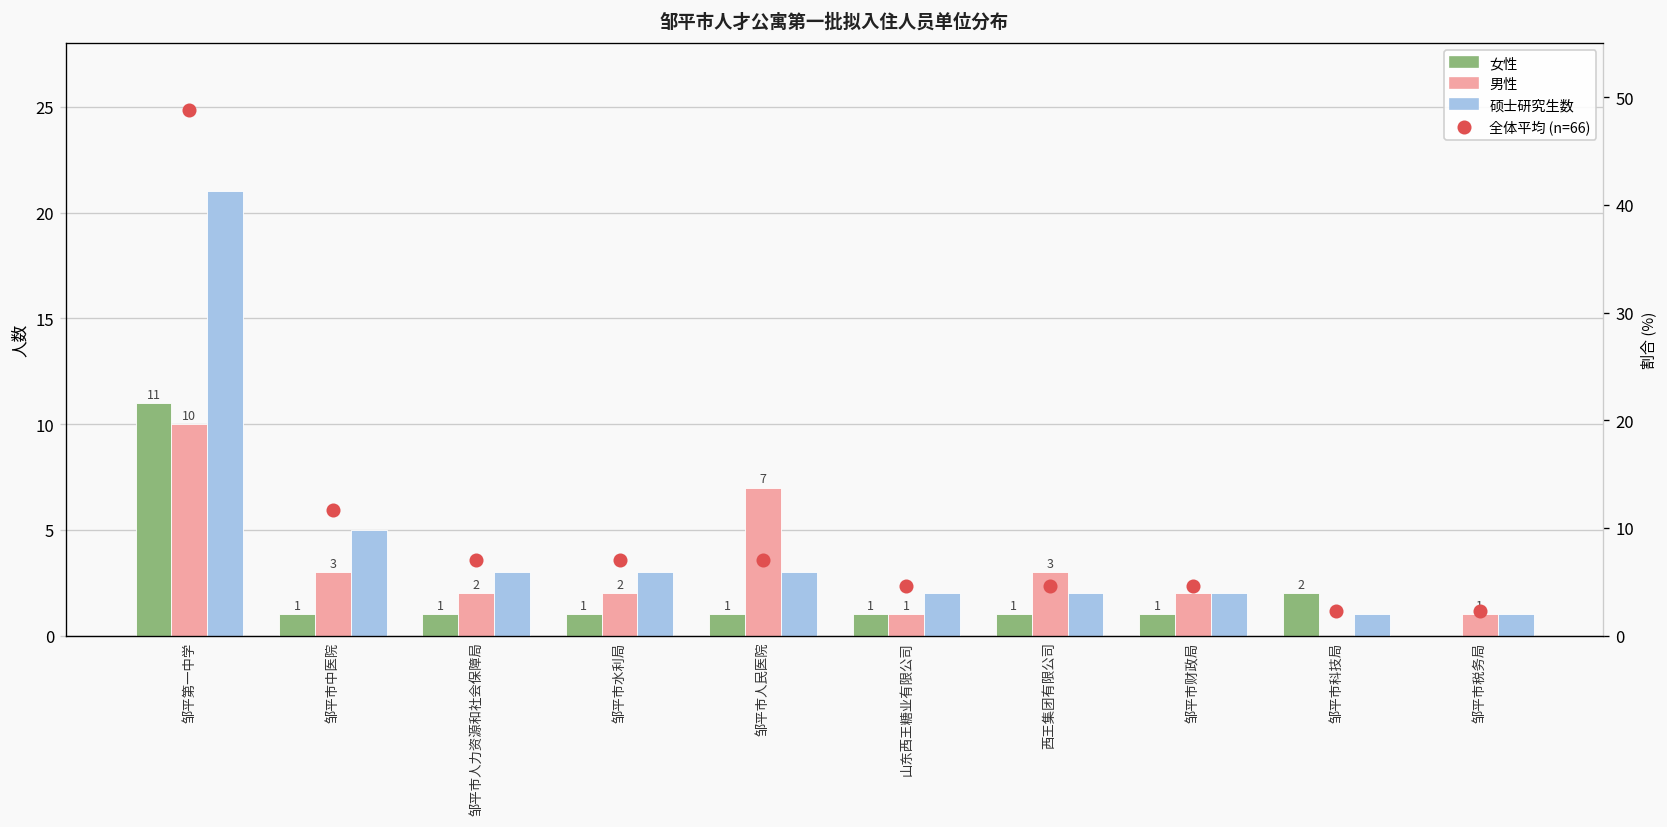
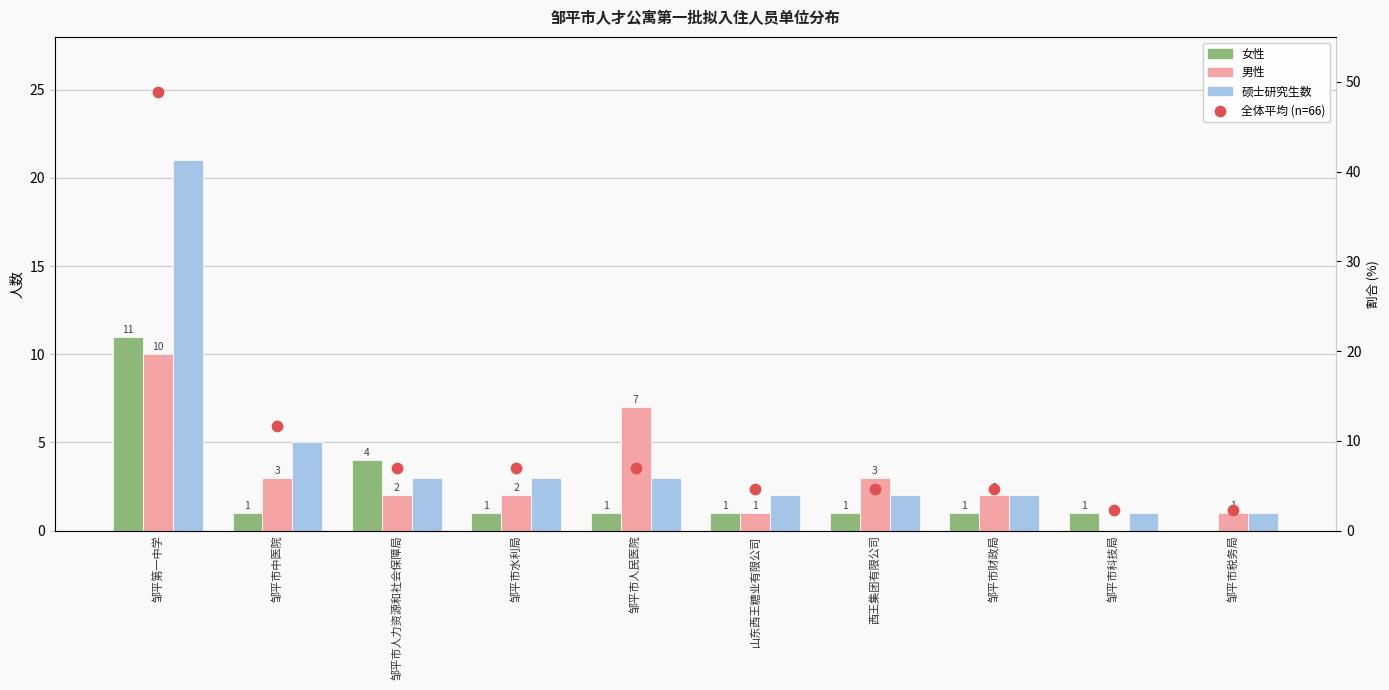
  {
    "女性": {
      "邹平第一中学": 11,
      "邹平市中医院": 1,
-     "邹平市人力资源和社会保障局": 1,
+     "邹平市人力资源和社会保障局": 4,
      "邹平市水利局": 1,
      "邹平市人民医院": 1,
      "山东西王糖业有限公司": 1,
      "西王集团有限公司": 1,
      "邹平市财政局": 1,
-     "邹平市科技局": 2
+     "邹平市科技局": 1
    },
    "男性": {
      "邹平第一中学": 10,
      "邹平市中医院": 3,
      "邹平市人力资源和社会保障局": 2,
      "邹平市水利局": 2,
      "邹平市人民医院": 7,
      "山东西王糖业有限公司": 1,
      "西王集团有限公司": 3
    }
  }
